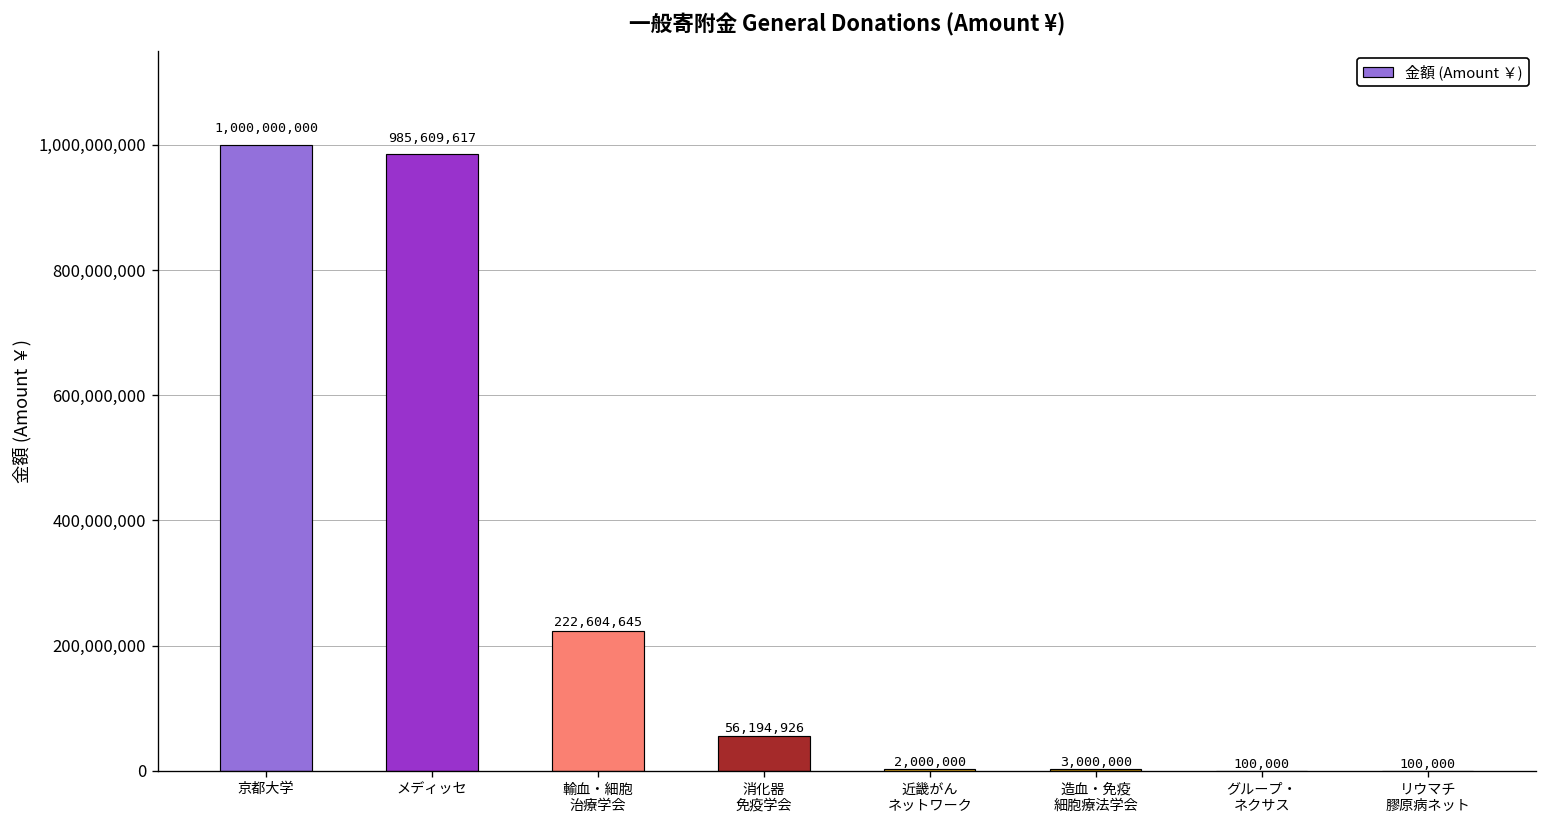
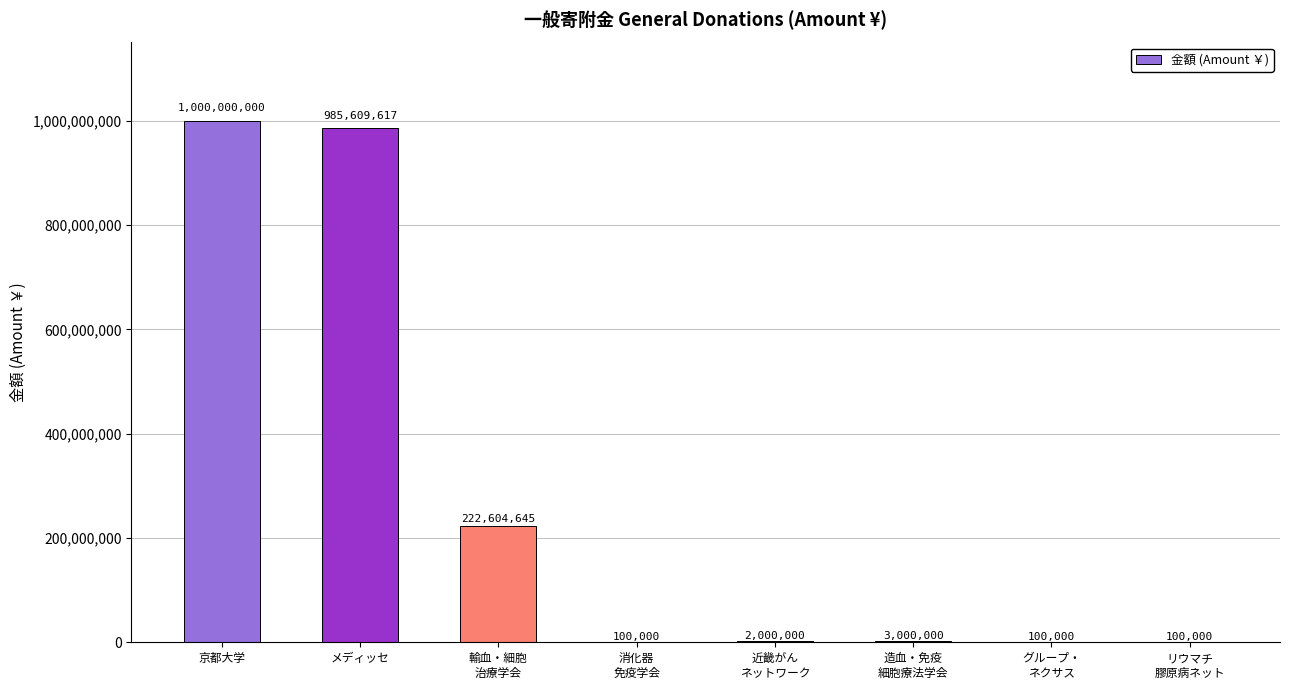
  {
    "京都大学": "1,000,000,000",
    "メディッセ": "985,609,617",
    "輸血・細胞 治療学会": "222,604,645",
-   "消化器 免疫学会": "56,194,926",
+   "消化器 免疫学会": "100,000",
    "近畿がん ネットワーク": "2,000,000",
    "造血・免疫 細胞療法学会": "3,000,000",
    "グループ・ ネクサス": "100,000",
    "リウマチ 膠原病ネット": "100,000"
  }
